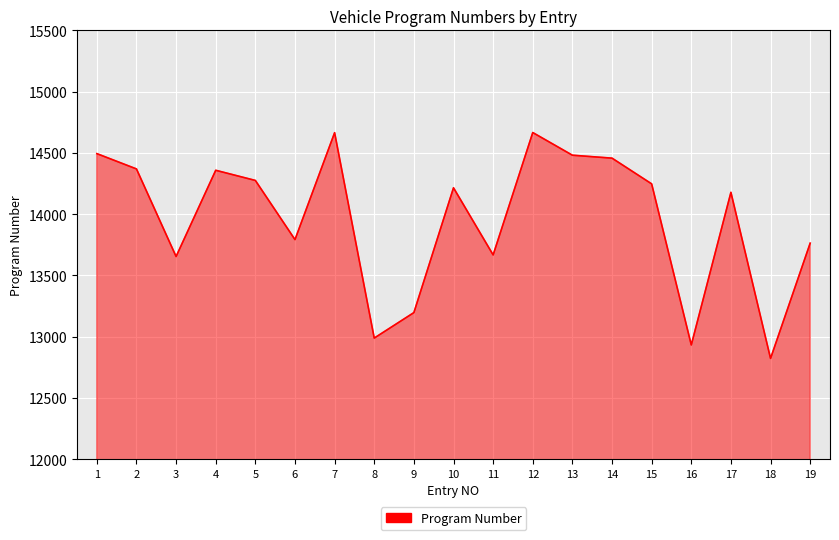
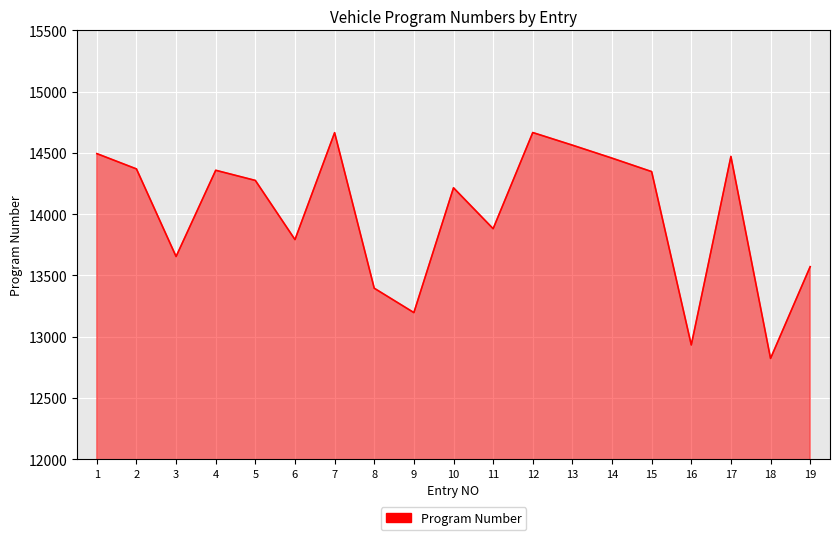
  {
    "1": 14490,
    "2": 14370,
    "3": 13650,
    "4": 14360,
    "5": 14280,
    "6": 13790,
    "7": 14670,
-   "8": 12990,
+   "8": 13400,
    "9": 13200,
    "10": 14220,
-   "11": 13670,
+   "11": 13880,
    "12": 14670,
-   "13": 14480,
+   "13": 14560,
    "14": 14460,
-   "15": 14250,
+   "15": 14350,
    "16": 12930,
-   "17": 14180,
+   "17": 14470,
    "18": 12820,
-   "19": 13760
+   "19": 13570
  }
